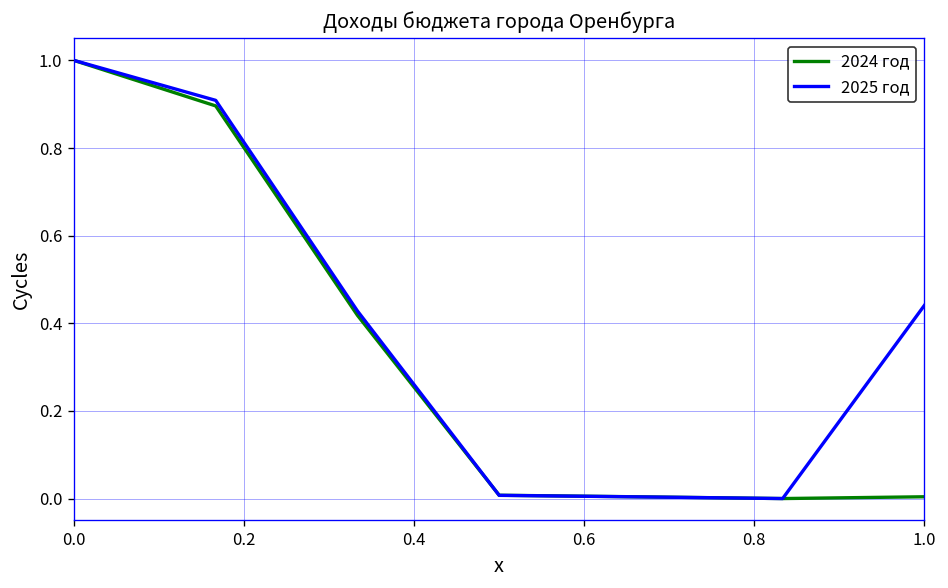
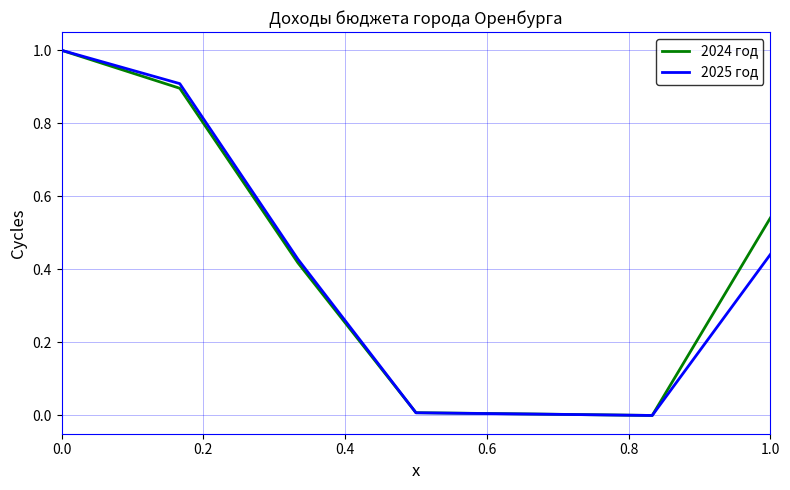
  {
    "2024 год": {
-     "1.0": 0.00
+     "1.0": 0.54
    },
    "2025 год": {
      "1.0": 0.44
    }
  }
